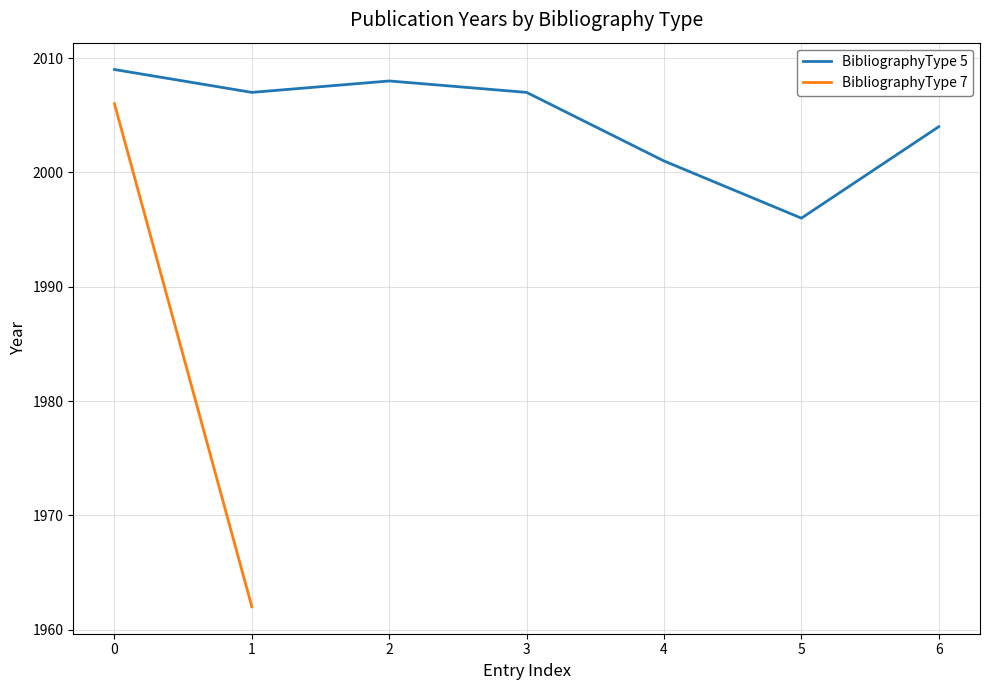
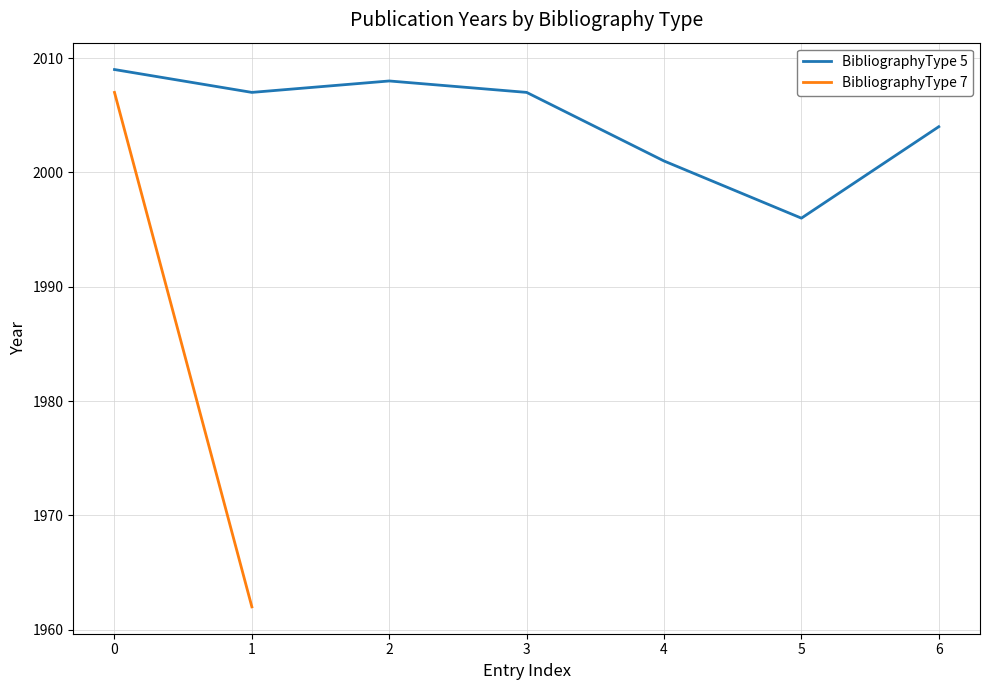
  {
    "BibliographyType 5": {
      "0": 2009,
      "1": 2007,
      "2": 2008,
      "3": 2007,
      "4": 2001,
      "5": 1996,
      "6": 2004
    },
    "BibliographyType 7": {
-     "0": 2006,
+     "0": 2007,
      "1": 1962
    }
  }
